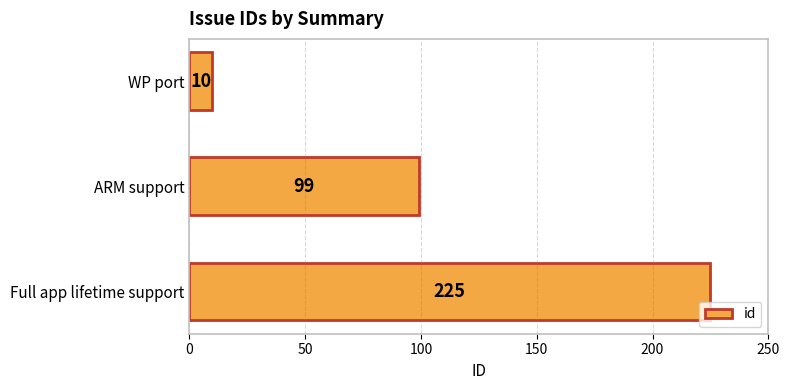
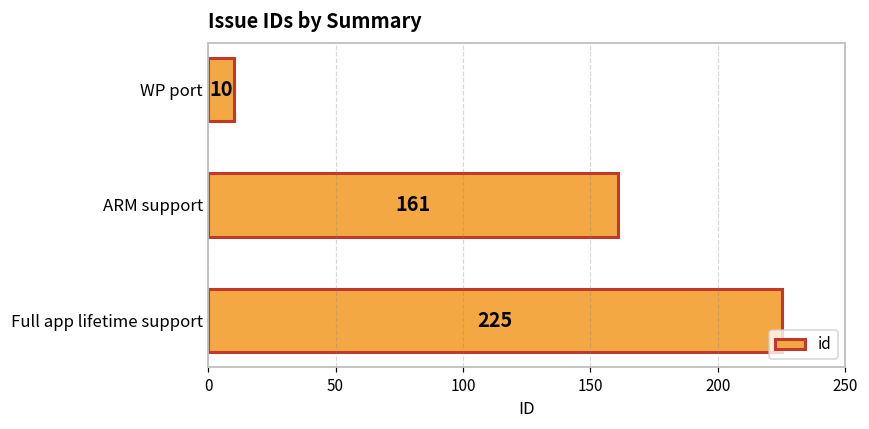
  {
    "WP port": 10,
-   "ARM support": 99,
+   "ARM support": 161,
    "Full app lifetime support": 225
  }
